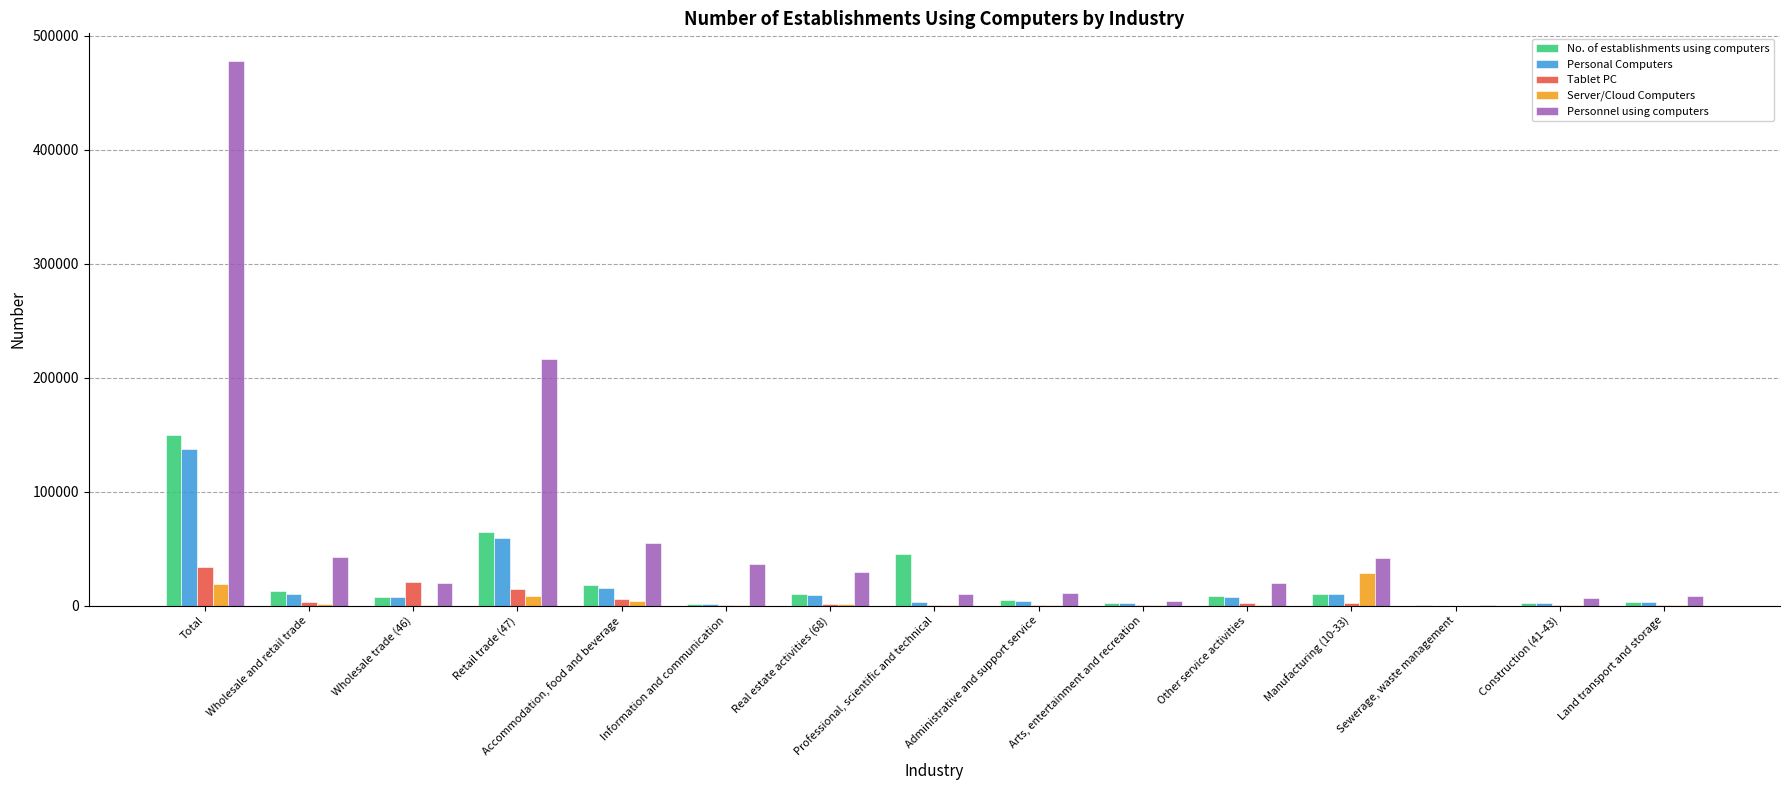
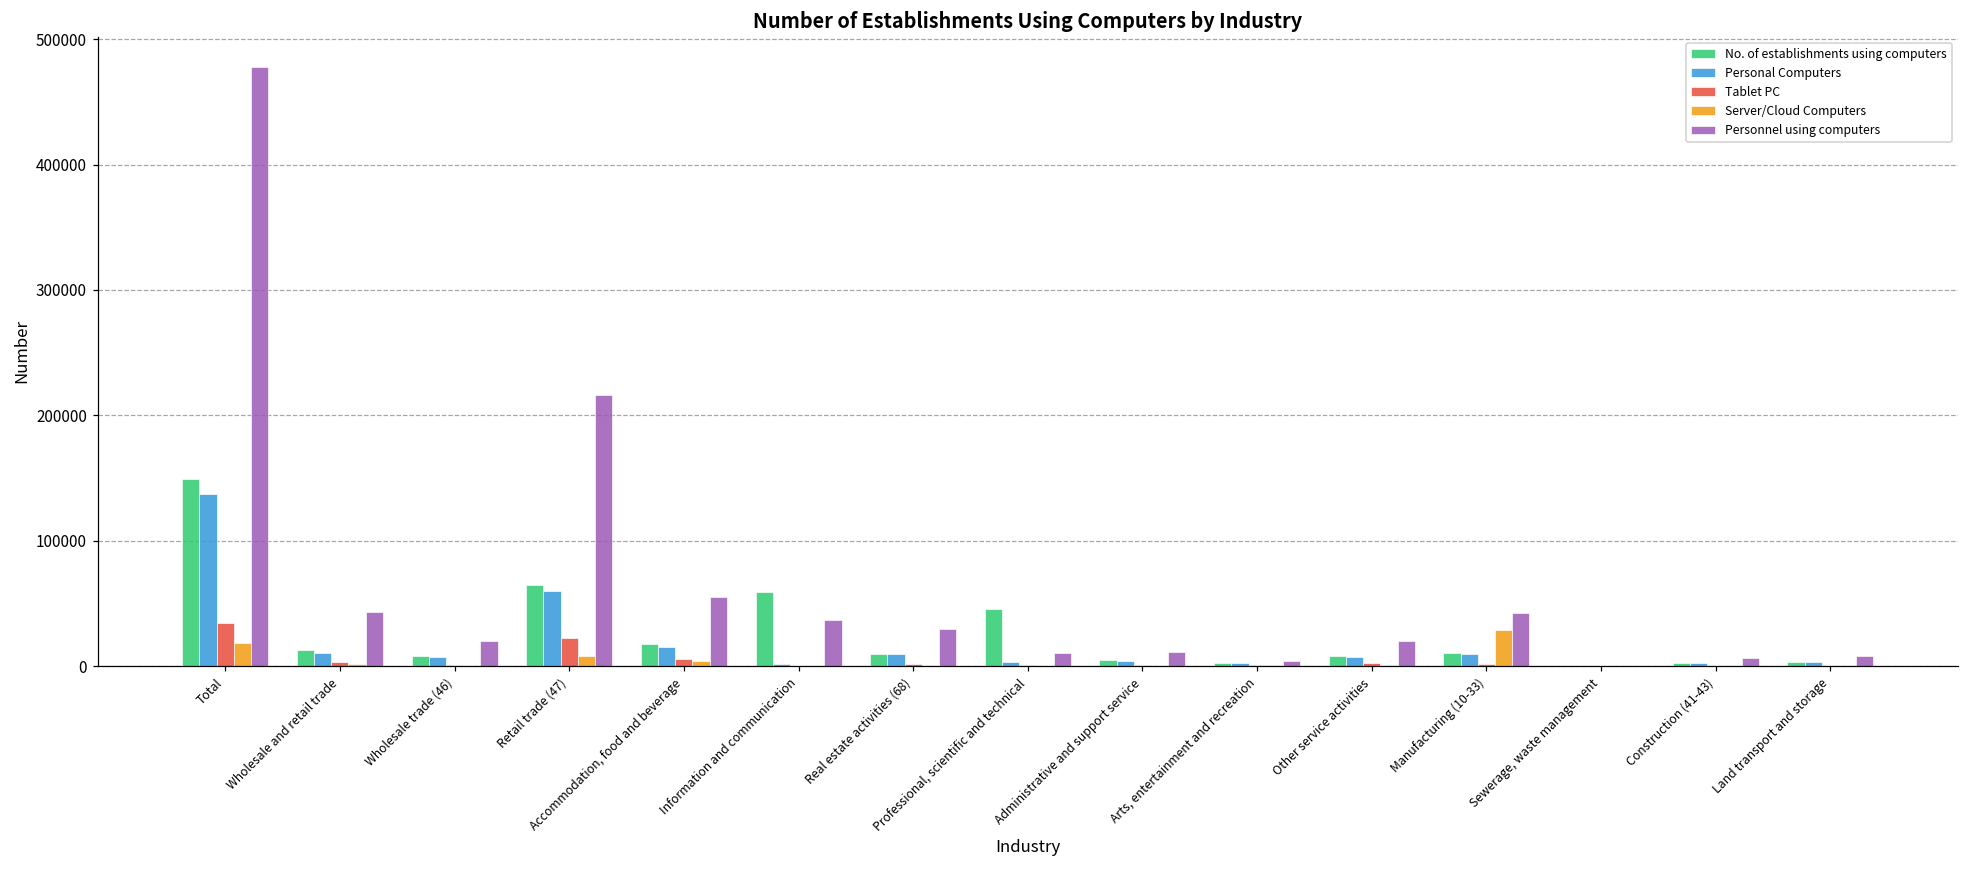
  {
    "No. of establishments using computers": {
      "Total": 149000,
      "Wholesale and retail trade": 13000,
      "Wholesale trade (46)": 8000,
      "Retail trade (47)": 64000,
      "Accommodation, food and beverage": 18000,
-     "Information and communication": 1000,
+     "Information and communication": 59000,
      "Real estate activities (68)": 10000,
      "Professional, scientific and technical": 45000,
      "Administrative and support service": 5000,
      "Arts, entertainment and recreation": 2000,
      "Other service activities": 8000,
      "Manufacturing (10-33)": 10000,
      "Construction (41-43)": 3000,
      "Land transport and storage": 3000
    },
    "Personal Computers": {
      "Total": 137000,
      "Wholesale and retail trade": 10000,
      "Wholesale trade (46)": 8000,
      "Retail trade (47)": 60000,
      "Accommodation, food and beverage": 15000,
      "Real estate activities (68)": 10000,
      "Professional, scientific and technical": 3000,
      "Administrative and support service": 4000,
      "Arts, entertainment and recreation": 2000,
      "Other service activities": 7000,
      "Manufacturing (10-33)": 10000,
      "Construction (41-43)": 2000,
      "Land transport and storage": 3000
    },
    "Tablet PC": {
      "Total": 34000,
      "Wholesale and retail trade": 3000,
-     "Wholesale trade (46)": 21000,
-     "Retail trade (47)": 15000,
+     "Wholesale trade (46)": 1000,
+     "Retail trade (47)": 22000,
      "Accommodation, food and beverage": 6000,
      "Other service activities": 3000
    },
    "Server/Cloud Computers": {
      "Total": 19000,
      "Retail trade (47)": 8000,
      "Accommodation, food and beverage": 4000,
      "Manufacturing (10-33)": 29000
    },
    "Personnel using computers": {
      "Total": 478000,
      "Wholesale and retail trade": 43000,
      "Wholesale trade (46)": 20000,
      "Retail trade (47)": 216000,
      "Accommodation, food and beverage": 55000,
      "Information and communication": 36000,
      "Real estate activities (68)": 29000,
      "Professional, scientific and technical": 10000,
      "Administrative and support service": 11000,
      "Arts, entertainment and recreation": 4000,
      "Other service activities": 20000,
      "Manufacturing (10-33)": 42000,
      "Construction (41-43)": 7000,
      "Land transport and storage": 8000
    }
  }
